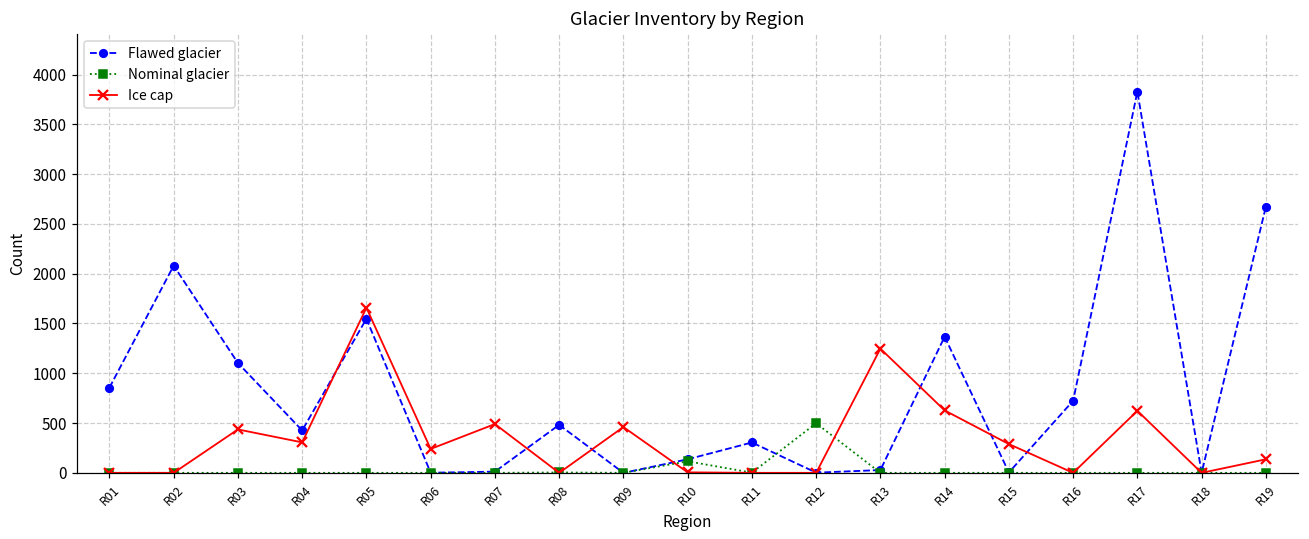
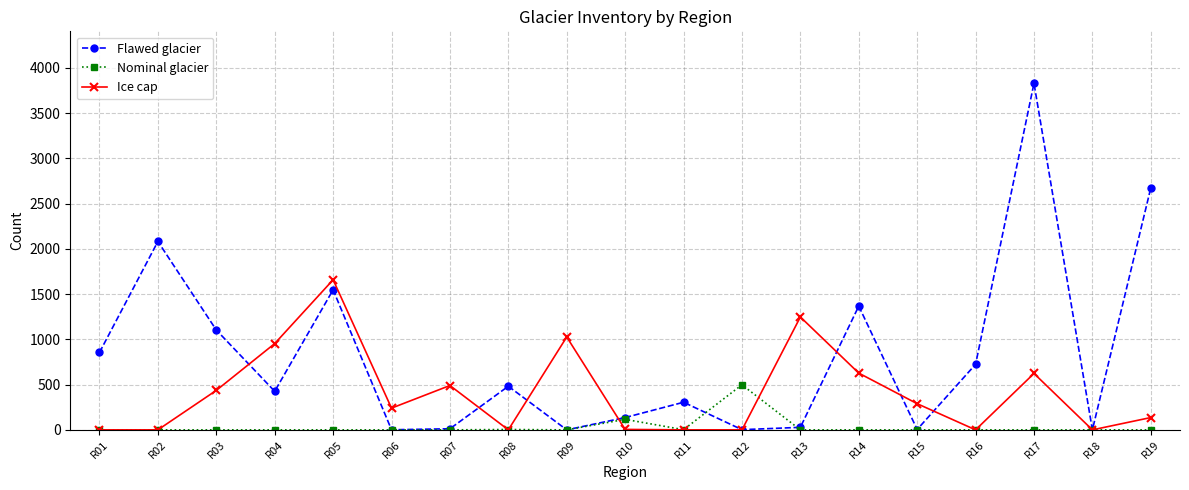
  {
    "Flawed glacier": {
      "R01": 900,
      "R02": 2100,
      "R03": 1100,
      "R04": 400,
      "R05": 1500,
      "R08": 500,
      "R11": 300,
      "R13": 0,
      "R14": 1400,
      "R16": 700,
      "R17": 3800,
      "R19": 2700
    },
    "Nominal glacier": {
      "R03": 0,
      "R04": 0,
      "R05": 0,
      "R12": 500,
      "R13": 0,
      "R14": 0,
      "R17": 0,
      "R19": 0
    },
    "Ice cap": {
      "R03": 400,
-     "R04": 300,
+     "R04": 1000,
      "R05": 1700,
      "R06": 200,
      "R07": 500,
-     "R09": 500,
+     "R09": 1000,
      "R10": 0,
      "R13": 1200,
      "R14": 600,
      "R15": 300,
      "R17": 600,
      "R19": 100
    }
  }
